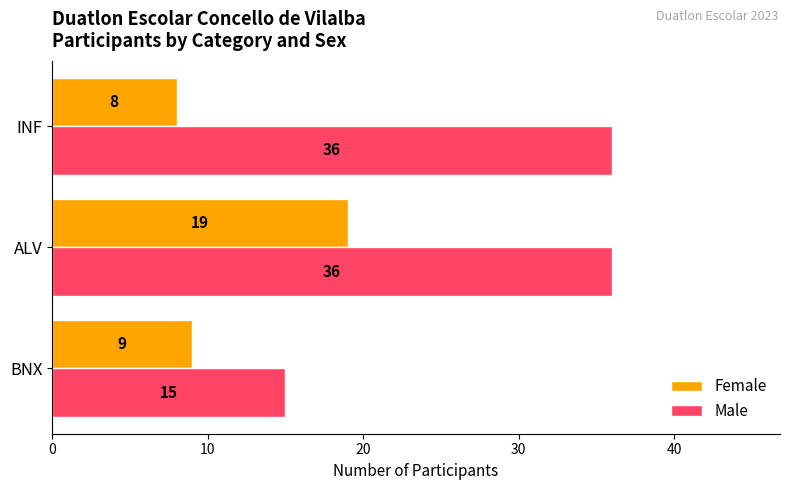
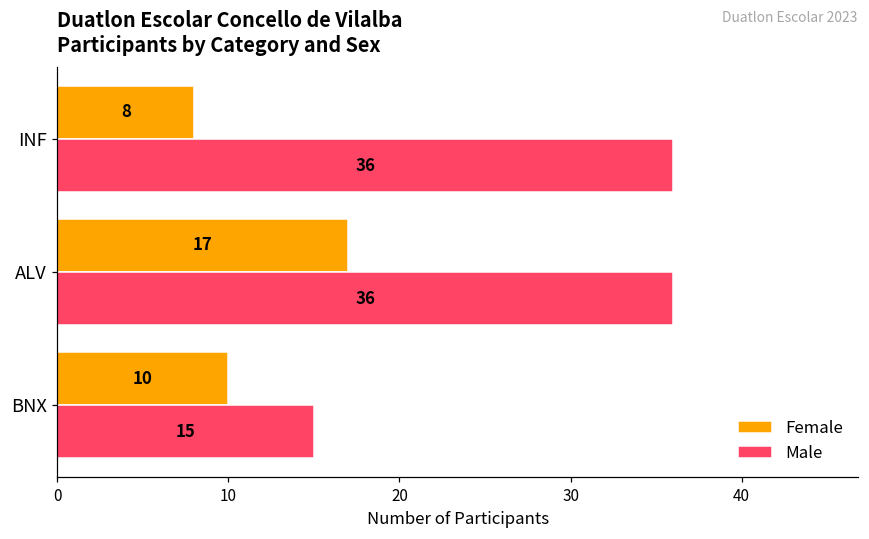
  {
    "Female": {
      "INF": 8,
-     "ALV": 19,
-     "BNX": 9
+     "ALV": 17,
+     "BNX": 10
    },
    "Male": {
      "INF": 36,
      "ALV": 36,
      "BNX": 15
    }
  }
